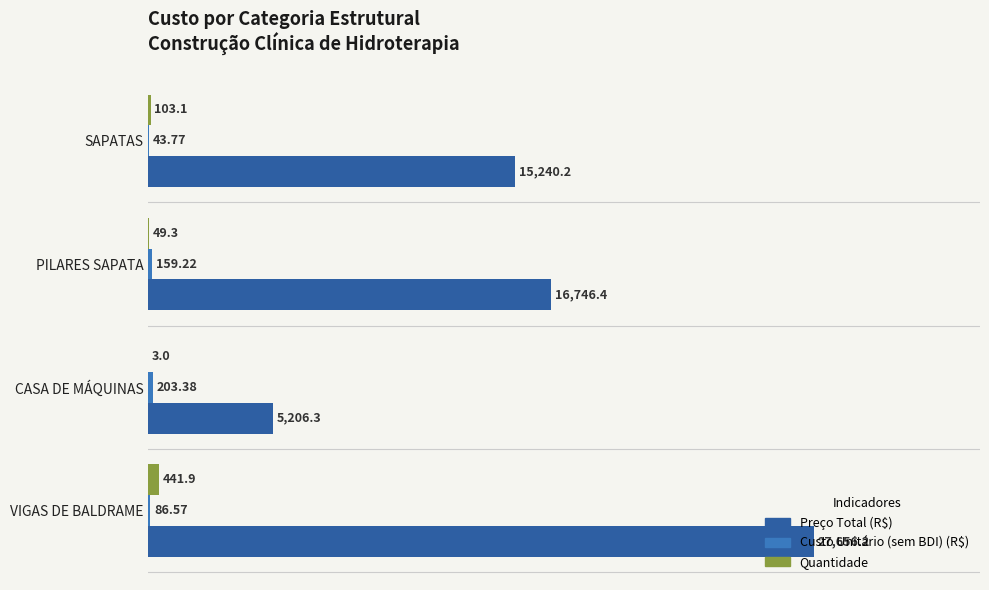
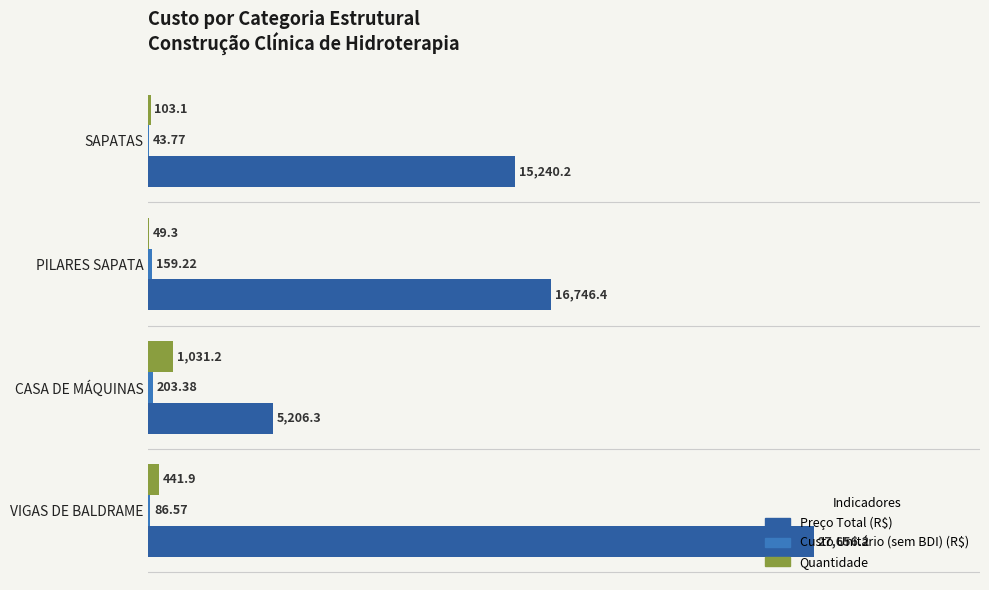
  {
    "Quantidade": {
      "SAPATAS": "103.1",
      "PILARES SAPATA": "49.3",
-     "CASA DE MÁQUINAS": "3.0",
+     "CASA DE MÁQUINAS": "1,031.2",
      "VIGAS DE BALDRAME": "441.9"
    }
  }
